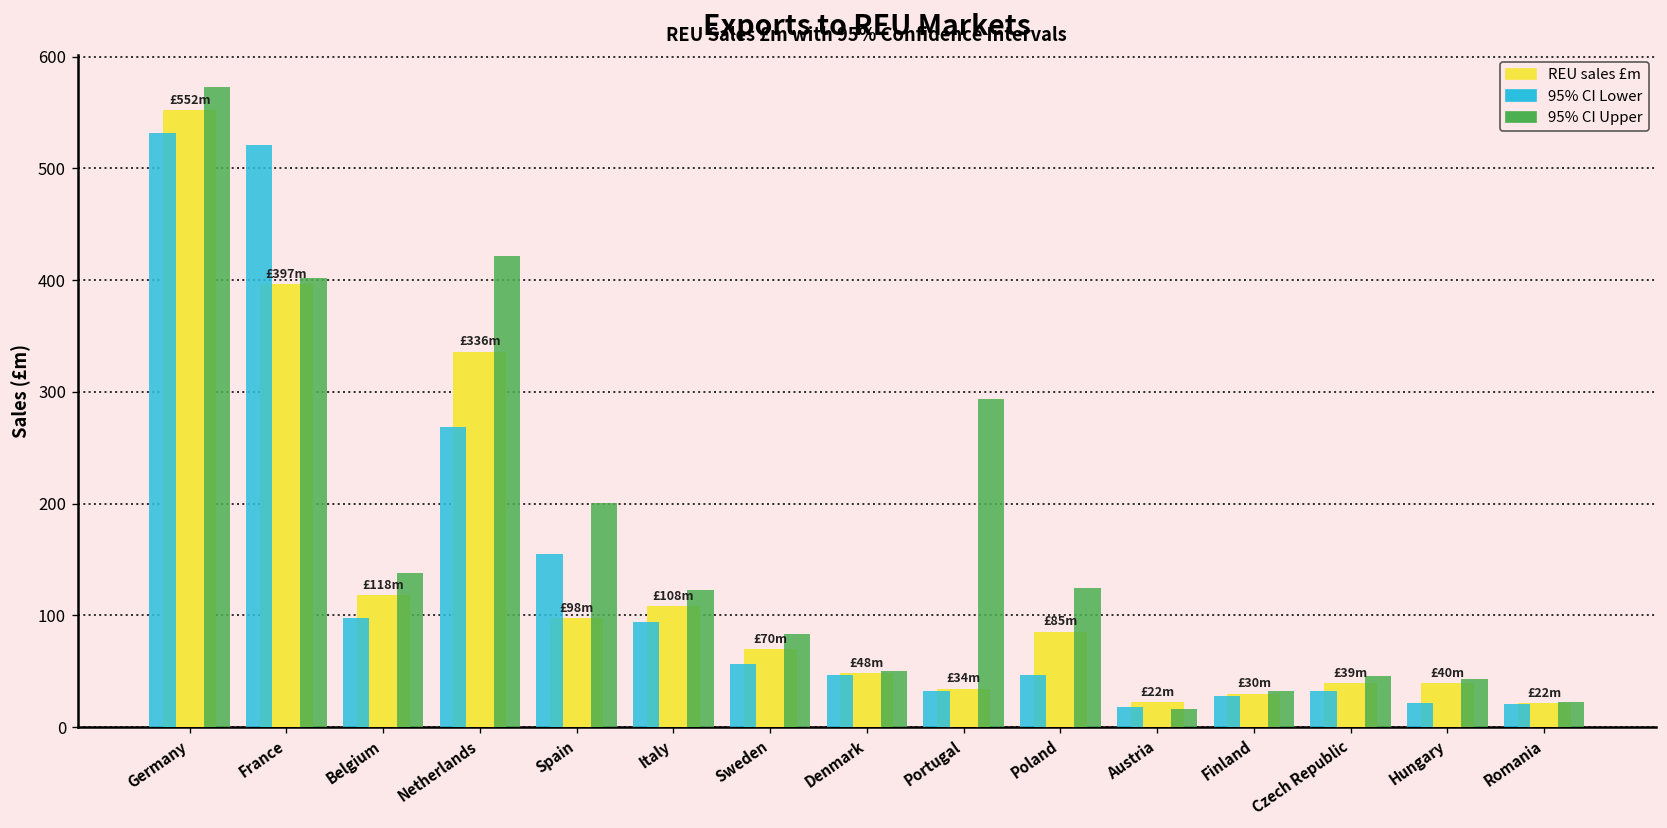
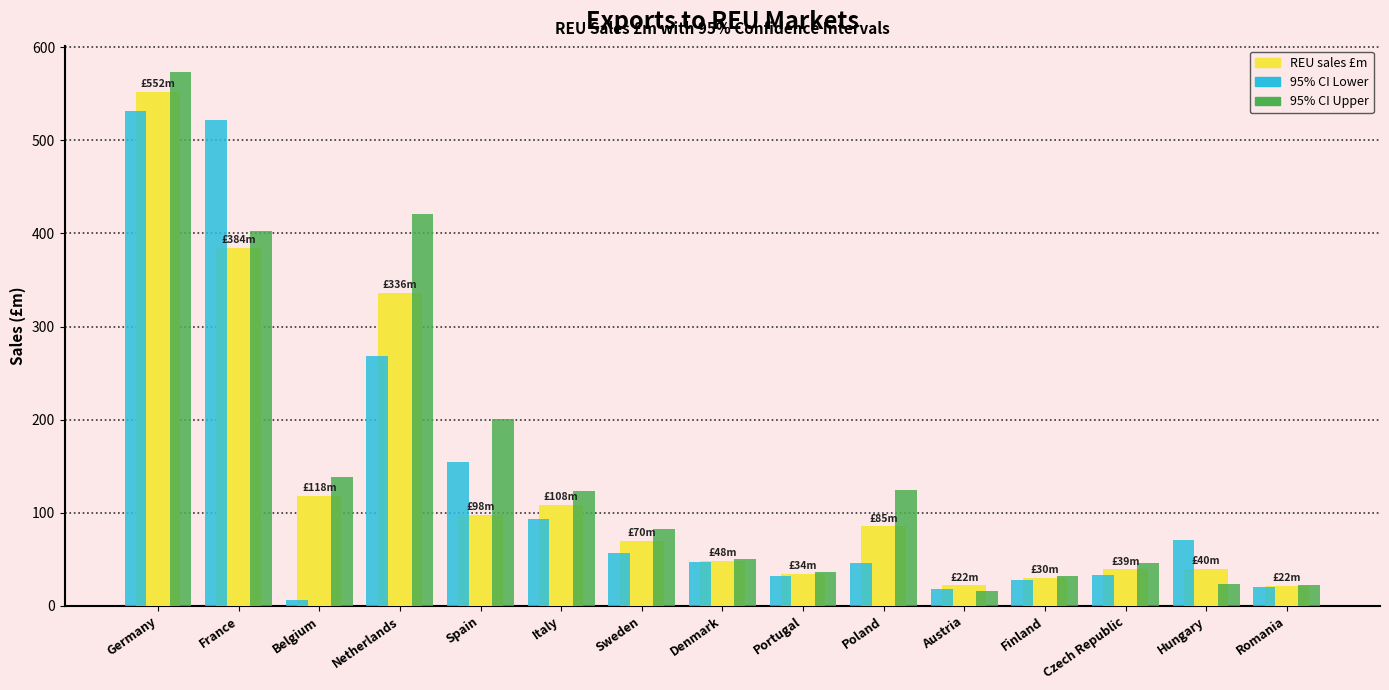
  {
    "REU sales £m": {
      "Germany": "£552m",
-     "France": "£397m",
+     "France": "£384m",
      "Belgium": "£118m",
      "Netherlands": "£336m",
      "Spain": "£98m",
      "Italy": "£108m",
      "Sweden": "£70m",
      "Denmark": "£48m",
      "Portugal": "£34m",
      "Poland": "£85m",
      "Austria": "£22m",
      "Finland": "£30m",
      "Czech Republic": "£39m",
      "Hungary": "£40m",
      "Romania": "£22m"
    },
    "95% CI Lower": {
      "Germany": "530",
      "France": "520",
-     "Belgium": "100",
+     "Belgium": "10",
      "Netherlands": "270",
      "Spain": "150",
      "Italy": "90",
      "Sweden": "60",
      "Denmark": "50",
      "Portugal": "30",
      "Poland": "50",
      "Austria": "20",
      "Finland": "30",
      "Czech Republic": "30",
-     "Hungary": "20",
+     "Hungary": "70",
      "Romania": "20"
    },
    "95% CI Upper": {
      "Germany": "570",
      "France": "400",
      "Belgium": "140",
      "Netherlands": "420",
      "Spain": "200",
      "Italy": "120",
      "Sweden": "80",
      "Denmark": "50",
-     "Portugal": "290",
+     "Portugal": "40",
      "Poland": "120",
      "Austria": "20",
      "Finland": "30",
      "Czech Republic": "50",
-     "Hungary": "40",
+     "Hungary": "20",
      "Romania": "20"
    }
  }
